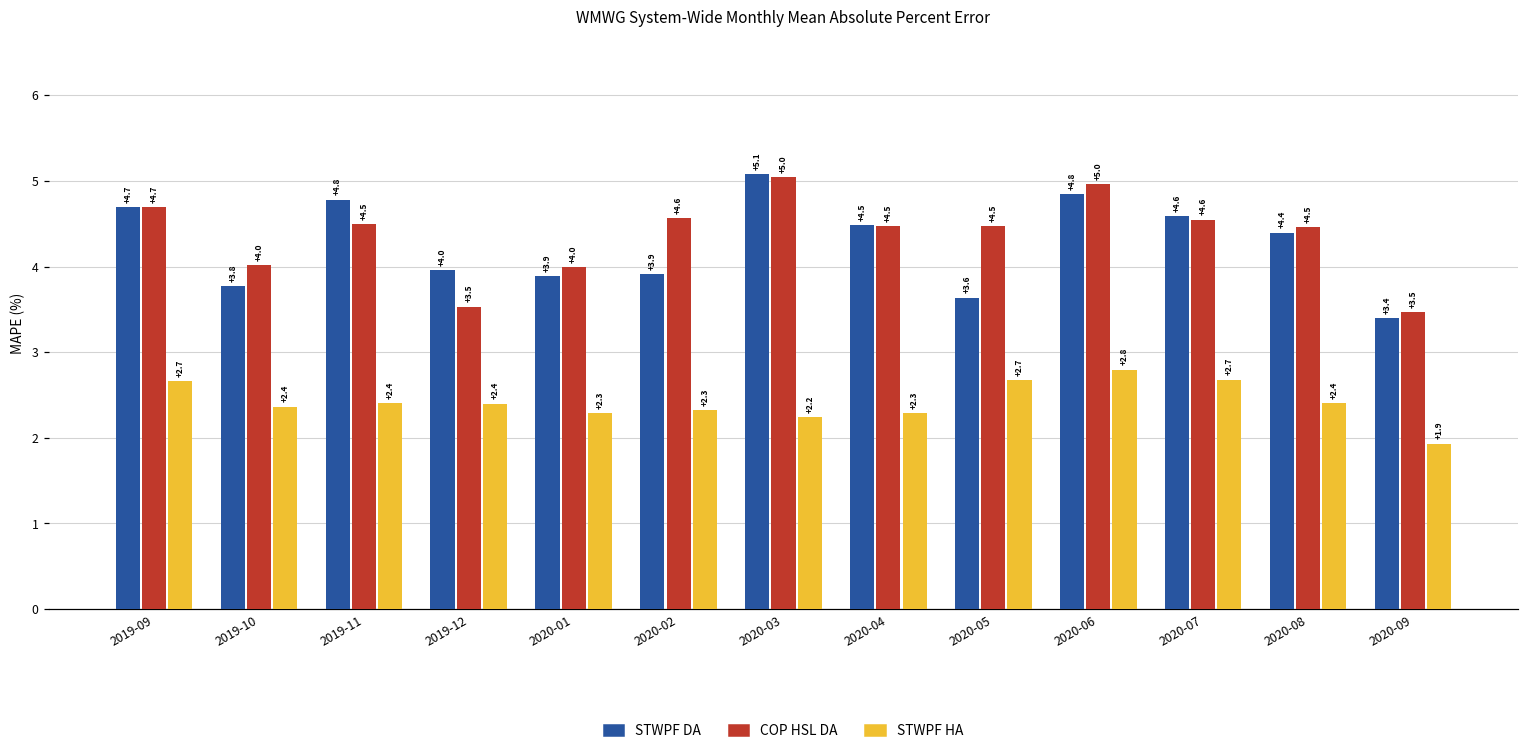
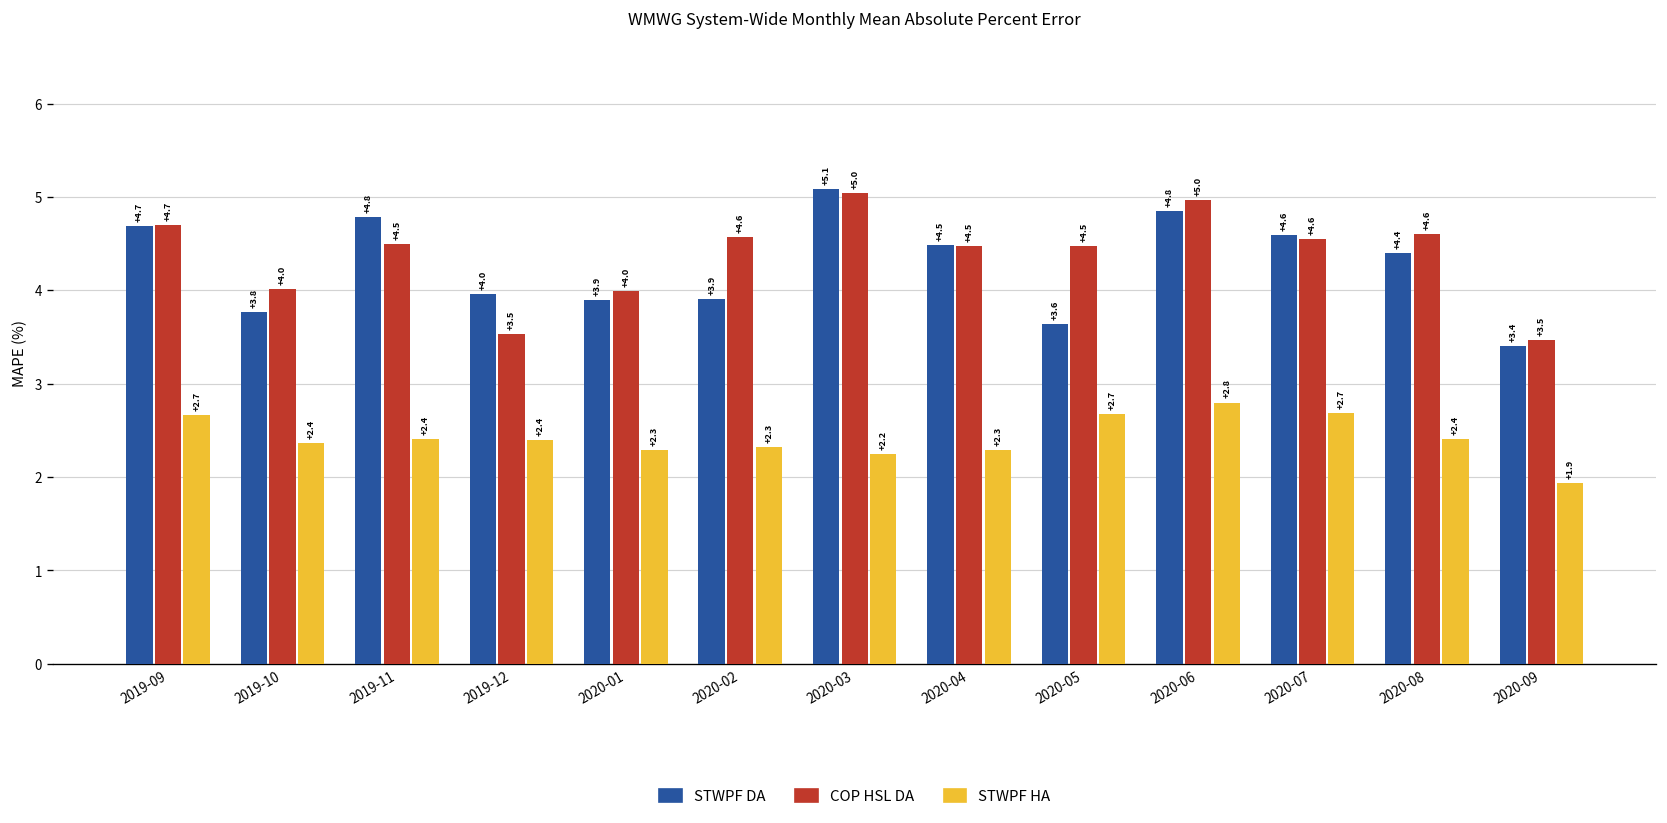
  {
    "STWPF DA": {
      "2019-09": "+4.7",
      "2019-10": "+3.8",
      "2019-11": "+4.8",
      "2019-12": "+4.0",
      "2020-01": "+3.9",
      "2020-02": "+3.9",
      "2020-03": "+5.1",
      "2020-04": "+4.5",
      "2020-05": "+3.6",
      "2020-06": "+4.8",
      "2020-07": "+4.6",
      "2020-08": "+4.4",
      "2020-09": "+3.4"
    },
    "COP HSL DA": {
      "2019-09": "+4.7",
      "2019-10": "+4.0",
      "2019-11": "+4.5",
      "2019-12": "+3.5",
      "2020-01": "+4.0",
      "2020-02": "+4.6",
      "2020-03": "+5.0",
      "2020-04": "+4.5",
      "2020-05": "+4.5",
      "2020-06": "+5.0",
      "2020-07": "+4.6",
-     "2020-08": "+4.5",
+     "2020-08": "+4.6",
      "2020-09": "+3.5"
    },
    "STWPF HA": {
      "2019-09": "+2.7",
      "2019-10": "+2.4",
      "2019-11": "+2.4",
      "2019-12": "+2.4",
      "2020-01": "+2.3",
      "2020-02": "+2.3",
      "2020-03": "+2.2",
      "2020-04": "+2.3",
      "2020-05": "+2.7",
      "2020-06": "+2.8",
      "2020-07": "+2.7",
      "2020-08": "+2.4",
      "2020-09": "+1.9"
    }
  }
